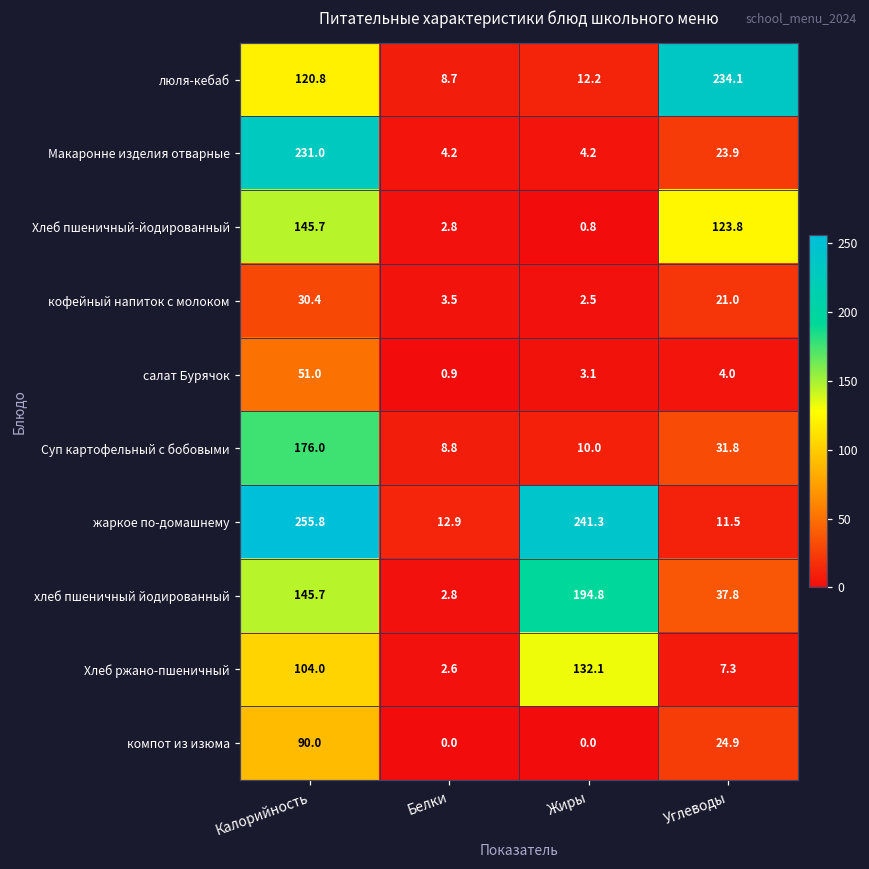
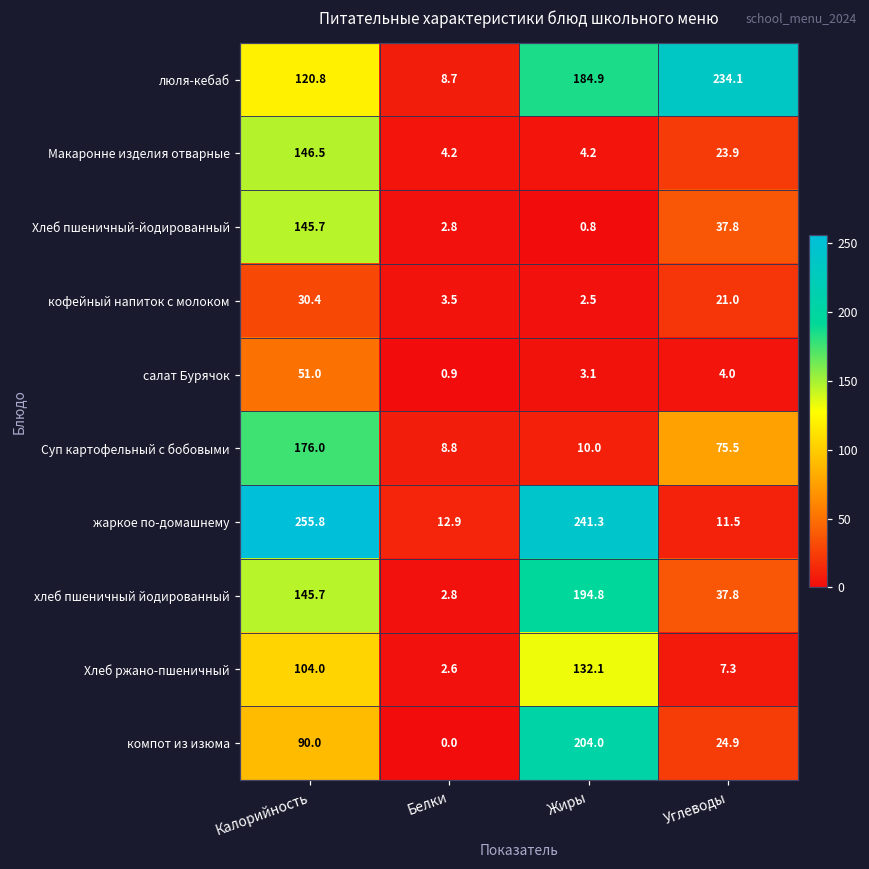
  {
    "люля-кебаб": {
      "Калорийность": 120.8,
      "Белки": 8.7,
-     "Жиры": 12.2,
+     "Жиры": 184.9,
      "Углеводы": 234.1
    },
    "Макаронне изделия отварные": {
-     "Калорийность": 231.0,
+     "Калорийность": 146.5,
      "Белки": 4.2,
      "Жиры": 4.2,
      "Углеводы": 23.9
    },
    "Хлеб пшеничный-йодированный": {
      "Калорийность": 145.7,
      "Белки": 2.8,
      "Жиры": 0.8,
-     "Углеводы": 123.8
+     "Углеводы": 37.8
    },
    "кофейный напиток с молоком": {
      "Калорийность": 30.4,
      "Белки": 3.5,
      "Жиры": 2.5,
      "Углеводы": 21.0
    },
    "салат Бурячок": {
      "Калорийность": 51.0,
      "Белки": 0.9,
      "Жиры": 3.1,
      "Углеводы": 4.0
    },
    "Суп картофельный с бобовыми": {
      "Калорийность": 176.0,
      "Белки": 8.8,
      "Жиры": 10.0,
-     "Углеводы": 31.8
+     "Углеводы": 75.5
    },
    "жаркое по-домашнему": {
      "Калорийность": 255.8,
      "Белки": 12.9,
      "Жиры": 241.3,
      "Углеводы": 11.5
    },
    "хлеб пшеничный йодированный": {
      "Калорийность": 145.7,
      "Белки": 2.8,
      "Жиры": 194.8,
      "Углеводы": 37.8
    },
    "Хлеб ржано-пшеничный": {
      "Калорийность": 104.0,
      "Белки": 2.6,
      "Жиры": 132.1,
      "Углеводы": 7.3
    },
    "компот из изюма": {
      "Калорийность": 90.0,
      "Белки": 0.0,
-     "Жиры": 0.0,
+     "Жиры": 204.0,
      "Углеводы": 24.9
    }
  }
